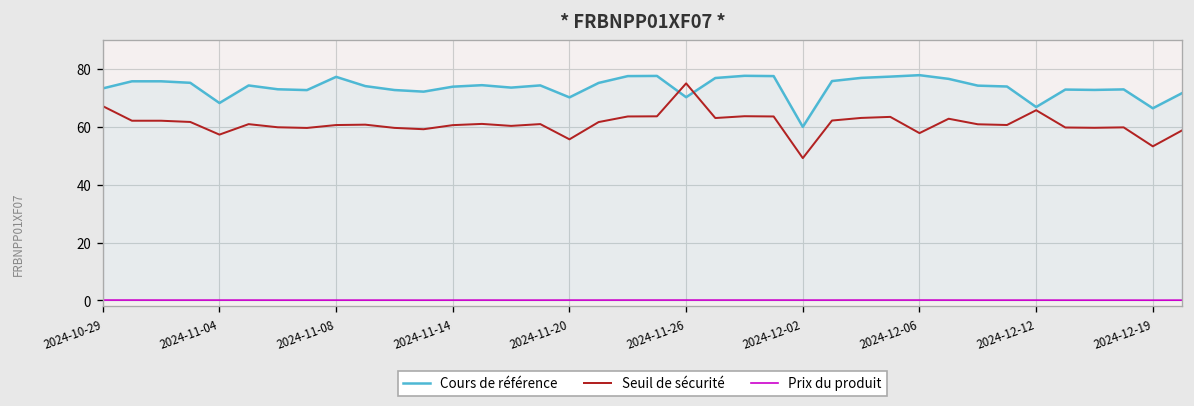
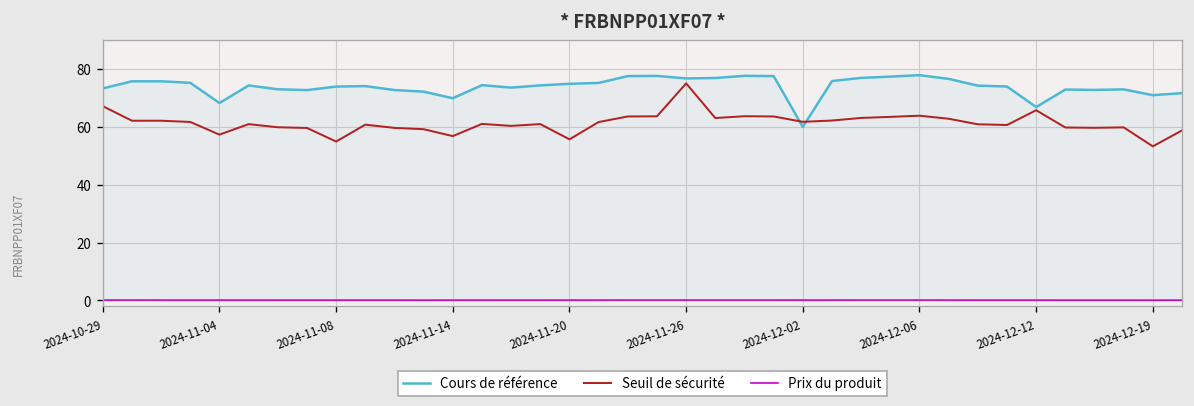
  {
    "Cours de référence": {
      "2024-10-29": 73,
      "2024-11-04": 68,
-     "2024-11-08": 77,
-     "2024-11-14": 74,
-     "2024-11-20": 70,
-     "2024-11-26": 70,
+     "2024-11-08": 74,
+     "2024-11-14": 70,
+     "2024-11-20": 75,
+     "2024-11-26": 77,
      "2024-12-02": 60,
      "2024-12-06": 78,
      "2024-12-12": 67,
-     "2024-12-19": 66
+     "2024-12-19": 71
    },
    "Seuil de sécurité": {
      "2024-10-29": 67,
      "2024-11-04": 57,
-     "2024-11-08": 61,
-     "2024-11-14": 61,
+     "2024-11-08": 55,
+     "2024-11-14": 57,
      "2024-11-20": 56,
      "2024-11-26": 75,
-     "2024-12-02": 49,
-     "2024-12-06": 58,
+     "2024-12-02": 62,
+     "2024-12-06": 64,
      "2024-12-12": 66,
      "2024-12-19": 53
    },
    "Prix du produit": {
      "2024-10-29": 0,
      "2024-11-04": 0,
      "2024-11-08": 0,
      "2024-11-14": 0,
      "2024-11-20": 0,
      "2024-11-26": 0,
      "2024-12-02": 0,
      "2024-12-06": 0,
      "2024-12-12": 0,
      "2024-12-19": 0
    }
  }
